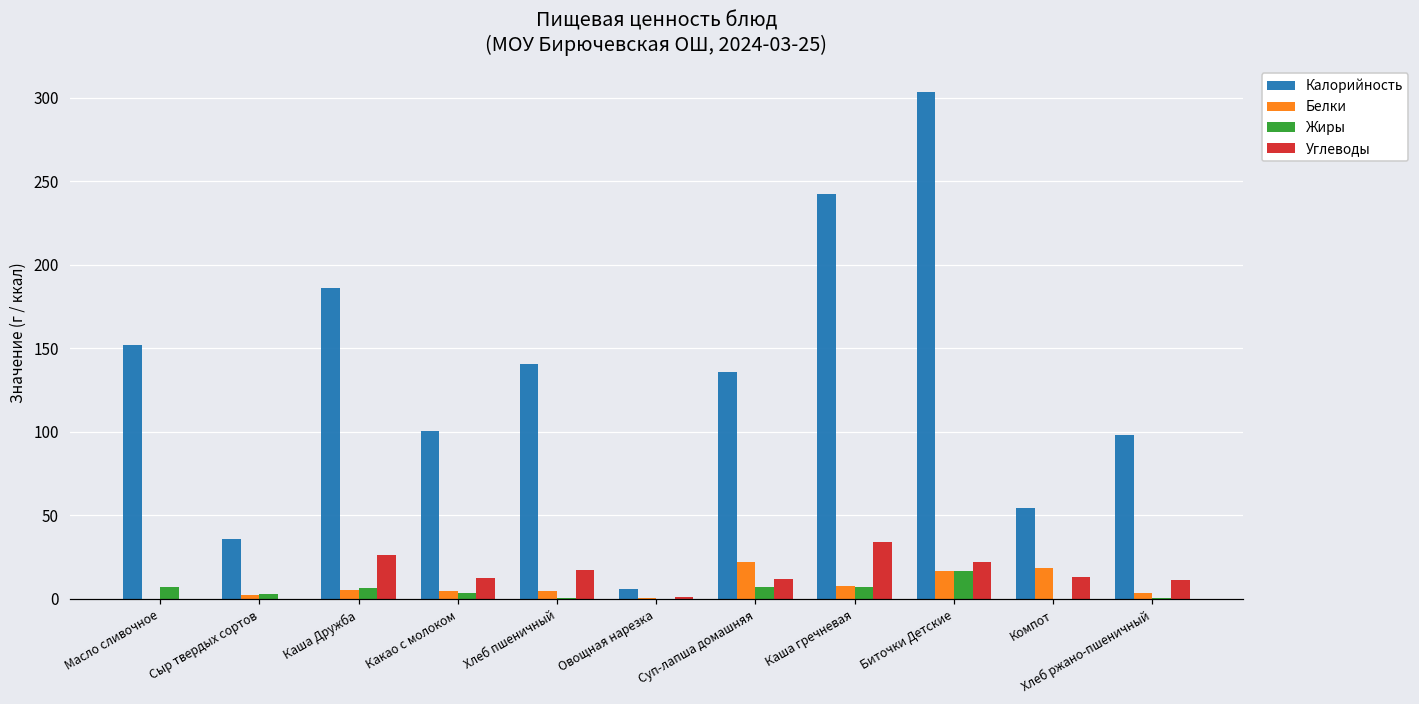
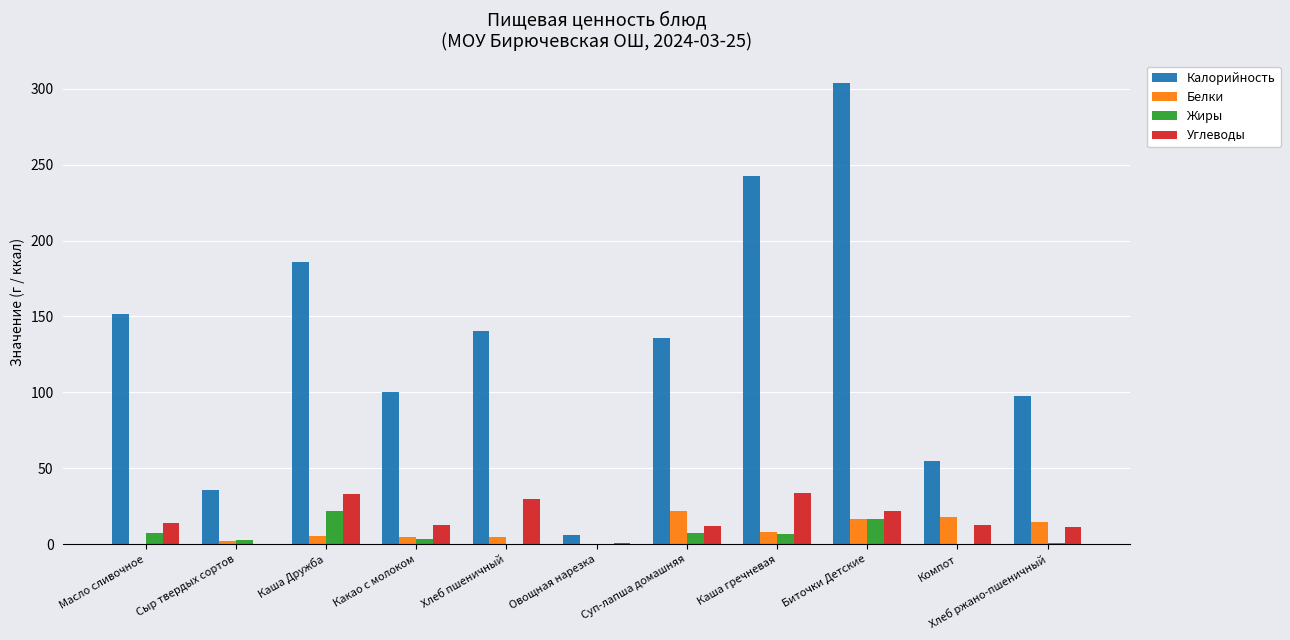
  {
    "Калорийность": {
      "Масло сливочное": 152,
      "Сыр твердых сортов": 36,
      "Каша Дружба": 186,
      "Какао с молоком": 100,
      "Хлеб пшеничный": 141,
      "Овощная нарезка": 6,
      "Суп-лапша домашняя": 136,
      "Каша гречневая": 242,
      "Биточки Детские": 303,
      "Компот": 55,
      "Хлеб ржано-пшеничный": 98
    },
    "Белки": {
      "Сыр твердых сортов": 2,
      "Каша Дружба": 6,
      "Какао с молоком": 5,
      "Хлеб пшеничный": 5,
      "Суп-лапша домашняя": 22,
      "Каша гречневая": 8,
      "Биточки Детские": 17,
      "Компот": 18,
-     "Хлеб ржано-пшеничный": 3
+     "Хлеб ржано-пшеничный": 15
    },
    "Жиры": {
      "Масло сливочное": 7,
      "Сыр твердых сортов": 3,
-     "Каша Дружба": 7,
+     "Каша Дружба": 22,
      "Какао с молоком": 4,
      "Овощная нарезка": 0,
      "Суп-лапша домашняя": 7,
      "Каша гречневая": 7,
      "Биточки Детские": 17
    },
    "Углеводы": {
-     "Масло сливочное": 0,
+     "Масло сливочное": 14,
      "Сыр твердых сортов": 0,
-     "Каша Дружба": 26,
+     "Каша Дружба": 33,
      "Какао с молоком": 13,
-     "Хлеб пшеничный": 17,
+     "Хлеб пшеничный": 30,
      "Суп-лапша домашняя": 12,
      "Каша гречневая": 34,
      "Биточки Детские": 22,
      "Компот": 13,
      "Хлеб ржано-пшеничный": 11
    }
  }
